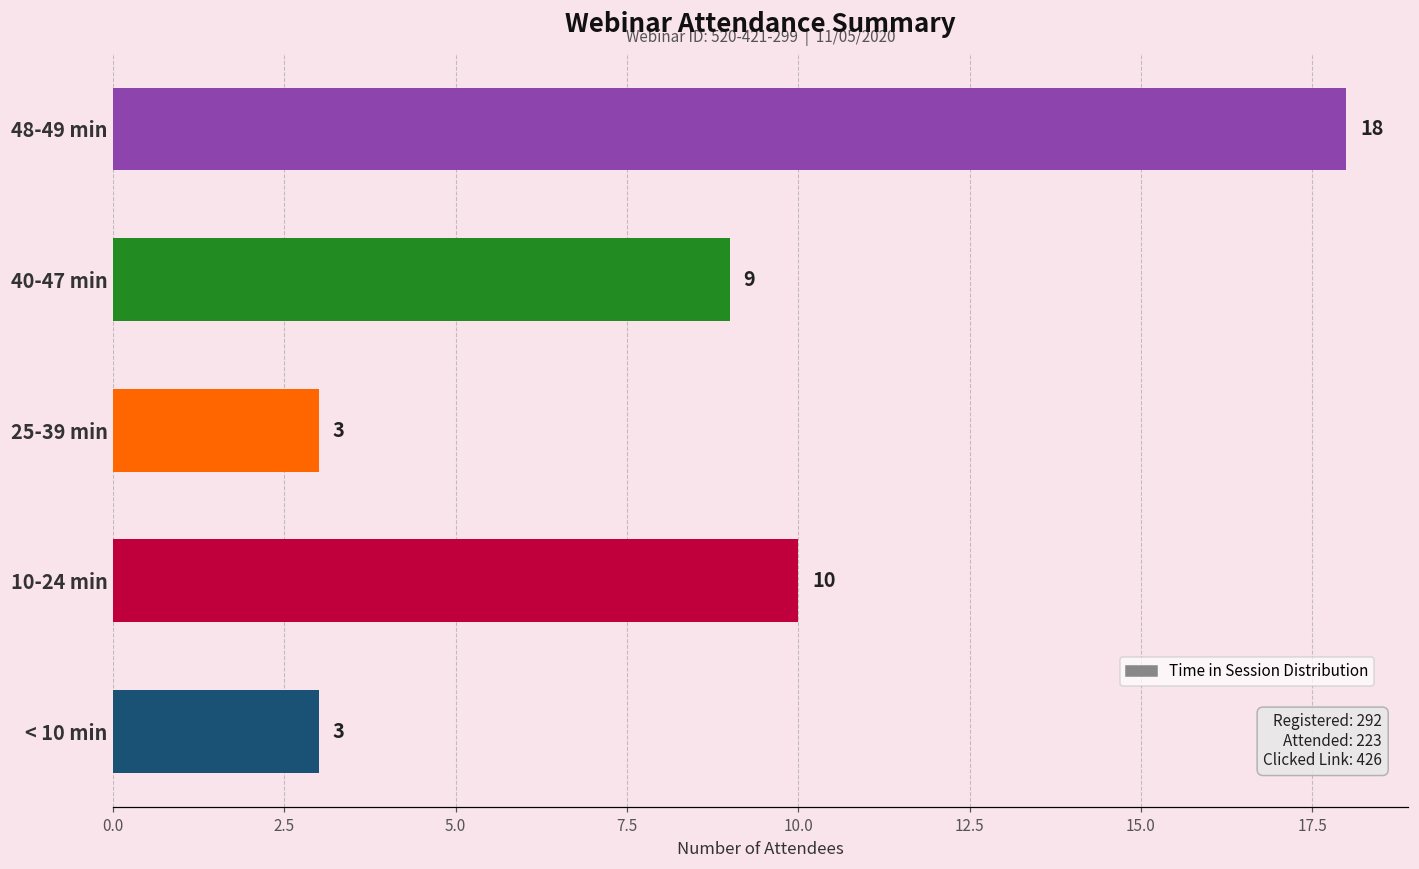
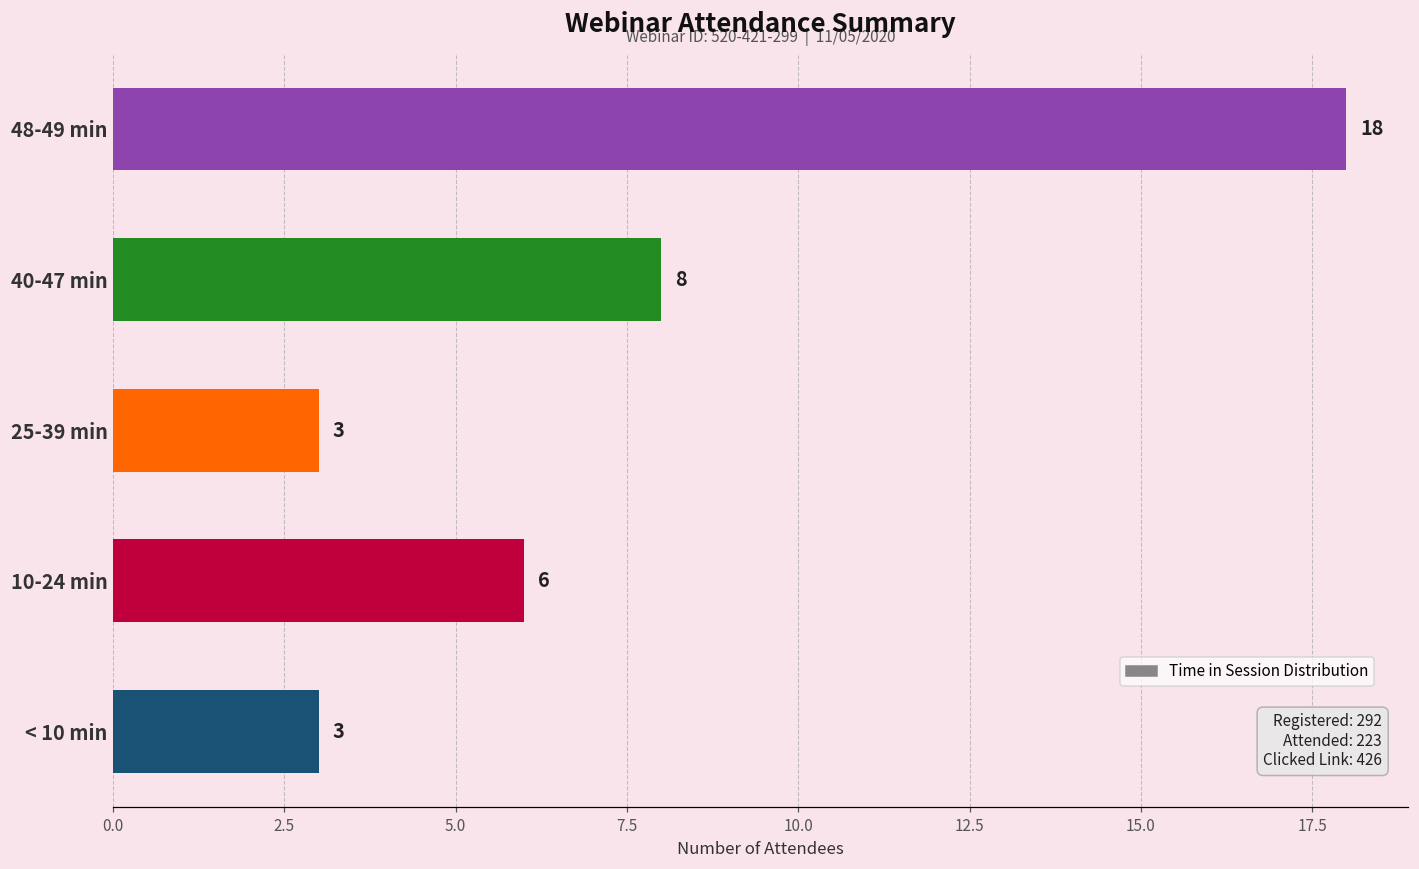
  {
    "48-49 min": 18,
-   "40-47 min": 9,
+   "40-47 min": 8,
    "25-39 min": 3,
-   "10-24 min": 10,
+   "10-24 min": 6,
    "< 10 min": 3
  }
